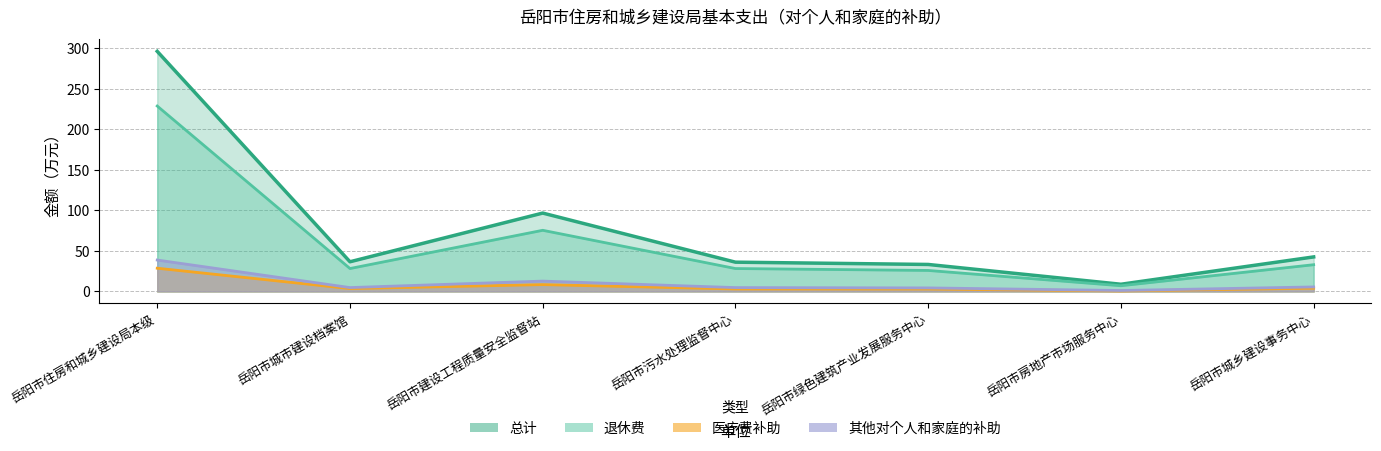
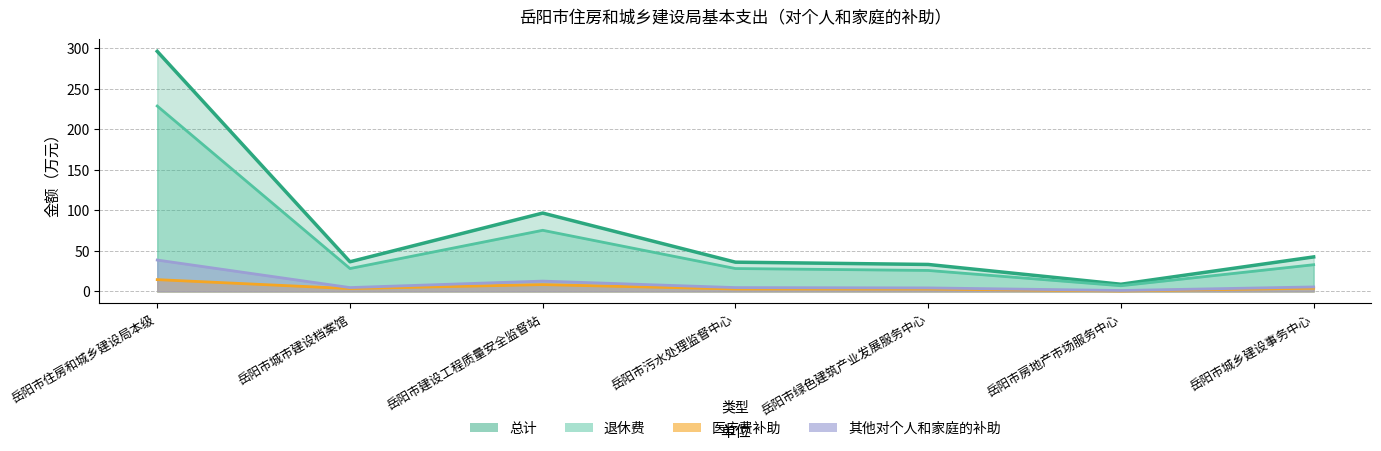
  {
    "医疗费补助": {
-     "岳阳市住房和城乡建设局本级": 30,
+     "岳阳市住房和城乡建设局本级": 10,
      "岳阳市建设工程质量安全监督站": 10
    }
  }
